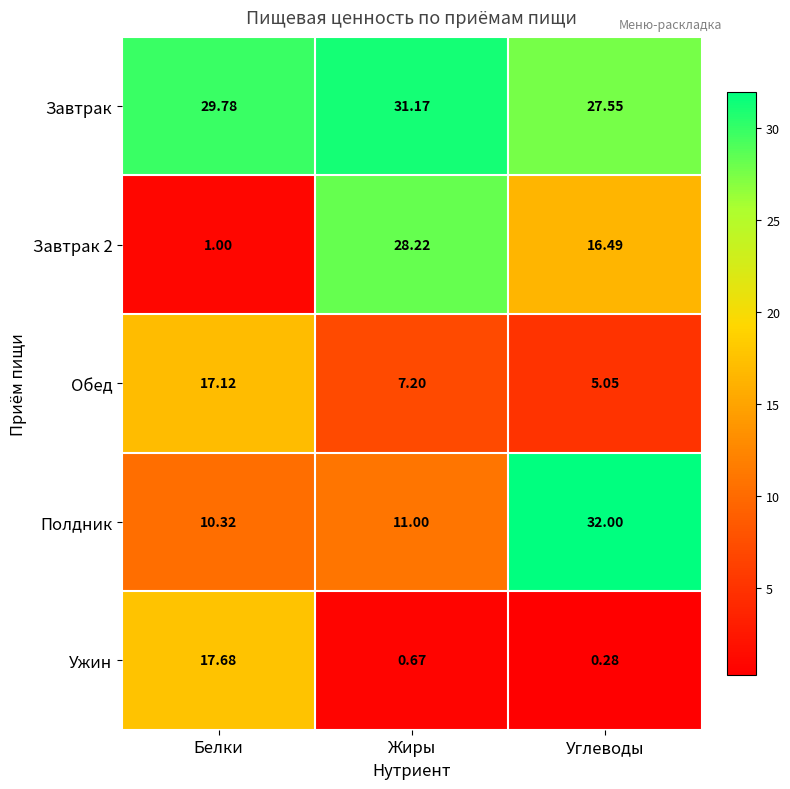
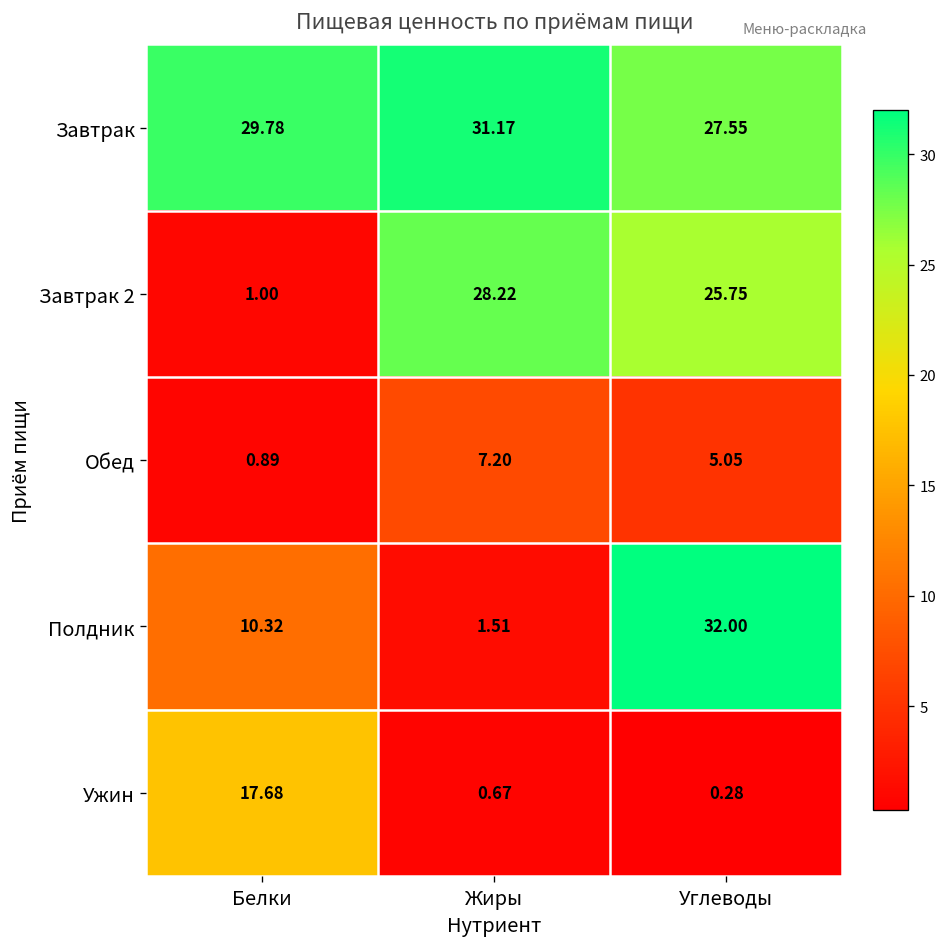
  {
    "Завтрак": {
      "Белки": 29.78,
      "Жиры": 31.17,
      "Углеводы": 27.55
    },
    "Завтрак 2": {
      "Белки": 1.00,
      "Жиры": 28.22,
-     "Углеводы": 16.49
+     "Углеводы": 25.75
    },
    "Обед": {
-     "Белки": 17.12,
+     "Белки": 0.89,
      "Жиры": 7.20,
      "Углеводы": 5.05
    },
    "Полдник": {
      "Белки": 10.32,
-     "Жиры": 11.00,
+     "Жиры": 1.51,
      "Углеводы": 32.00
    },
    "Ужин": {
      "Белки": 17.68,
      "Жиры": 0.67,
      "Углеводы": 0.28
    }
  }
